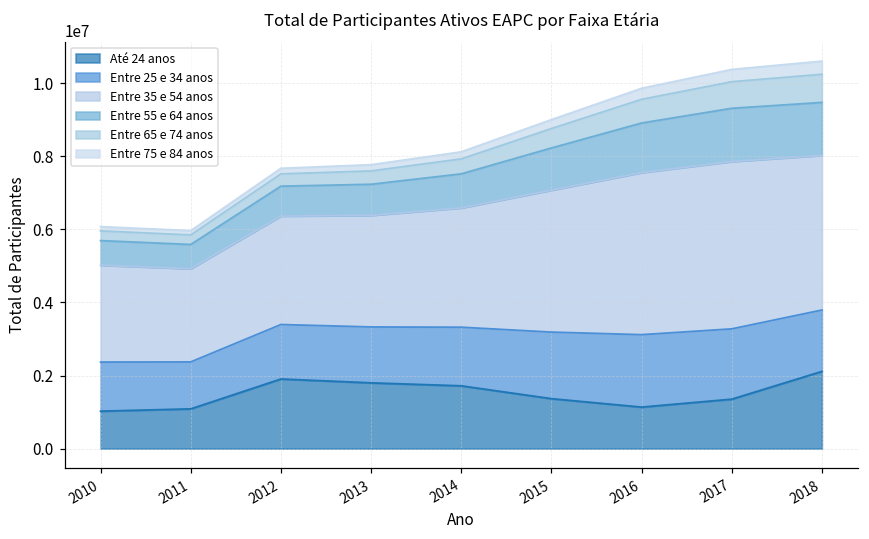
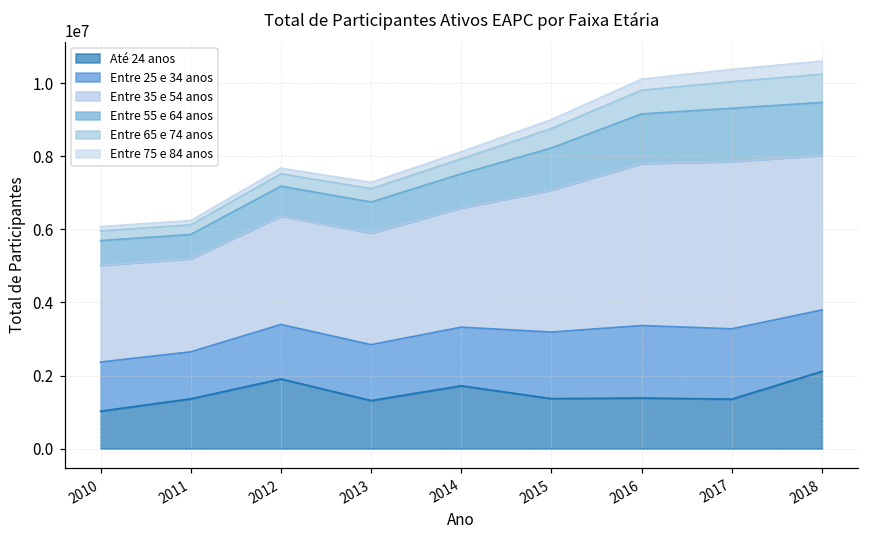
  {
    "Até 24 anos": {
      "2010": 1000000,
-     "2011": 1100000,
+     "2011": 1400000,
      "2012": 1900000,
-     "2013": 1800000,
+     "2013": 1300000,
      "2014": 1700000,
      "2015": 1400000,
-     "2016": 1100000,
+     "2016": 1400000,
      "2017": 1400000,
      "2018": 2100000
    }
  }
